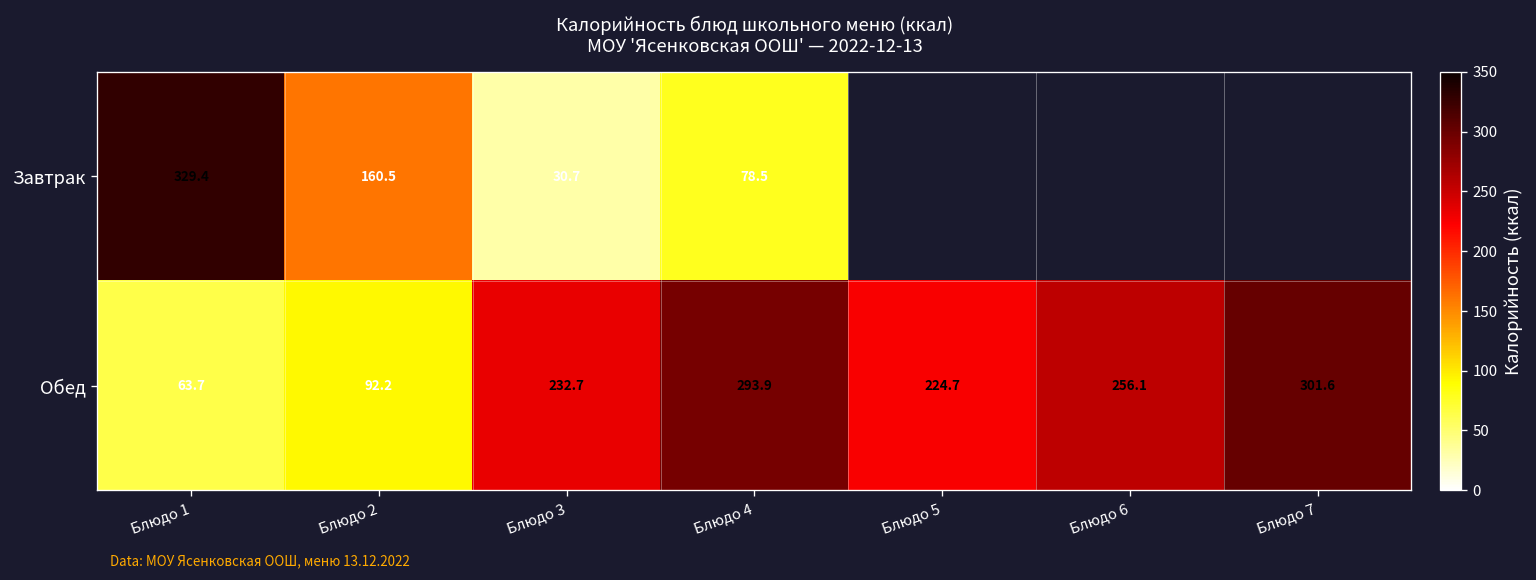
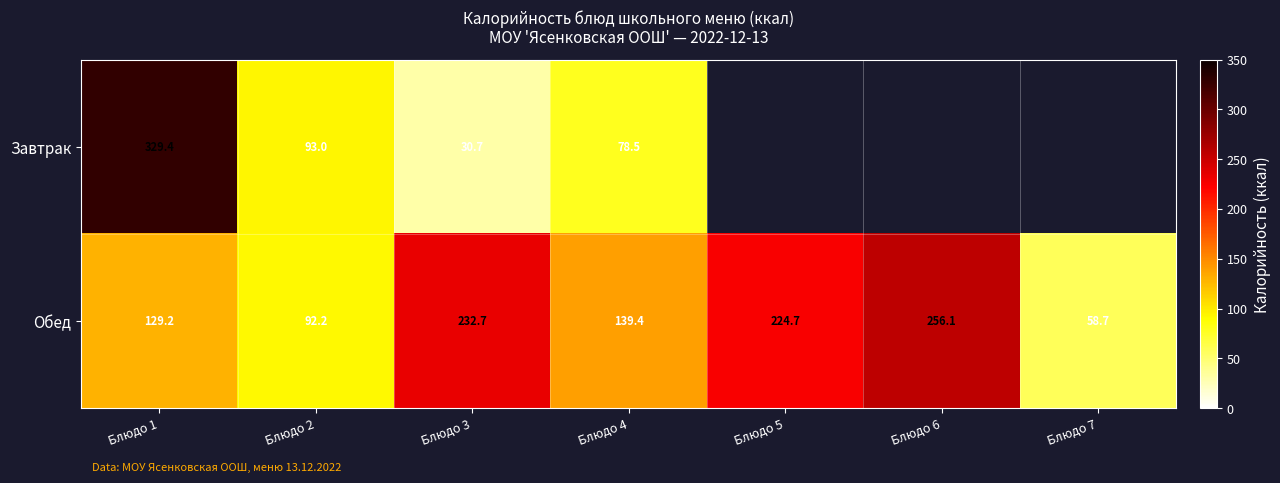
  {
    "Завтрак": {
      "Блюдо 1": 329.4,
-     "Блюдо 2": 160.5,
+     "Блюдо 2": 93.0,
      "Блюдо 3": 30.7,
      "Блюдо 4": 78.5
    },
    "Обед": {
-     "Блюдо 1": 63.7,
+     "Блюдо 1": 129.2,
      "Блюдо 2": 92.2,
      "Блюдо 3": 232.7,
-     "Блюдо 4": 293.9,
+     "Блюдо 4": 139.4,
      "Блюдо 5": 224.7,
      "Блюдо 6": 256.1,
-     "Блюдо 7": 301.6
+     "Блюдо 7": 58.7
    }
  }
